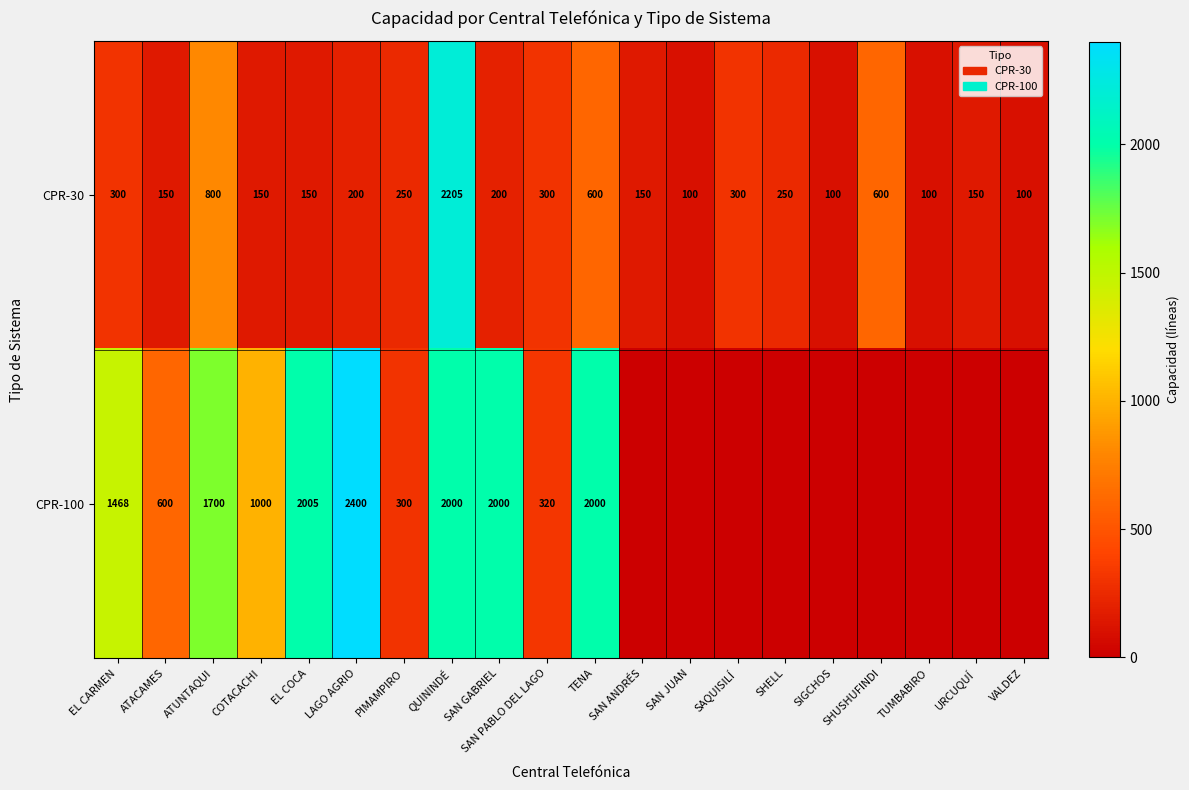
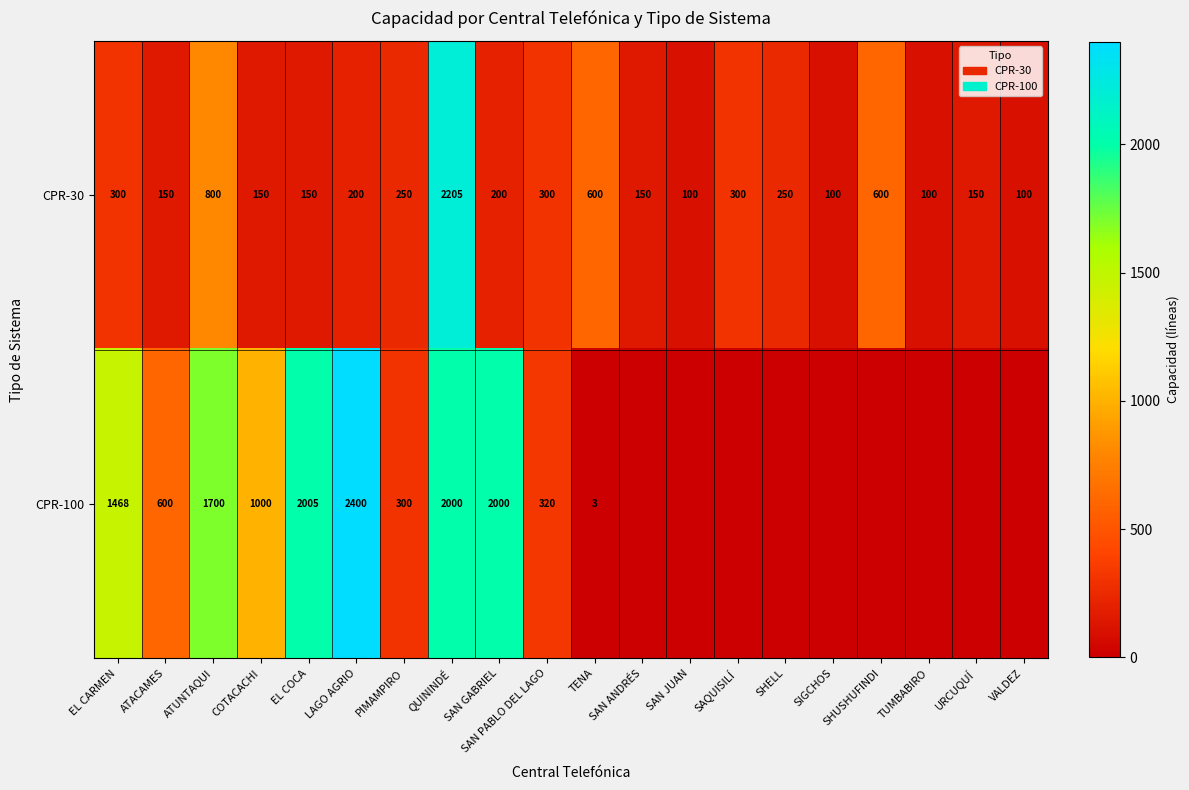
  {
    "CPR-100": {
-     "TENA": 2000
+     "TENA": 3
    }
  }
